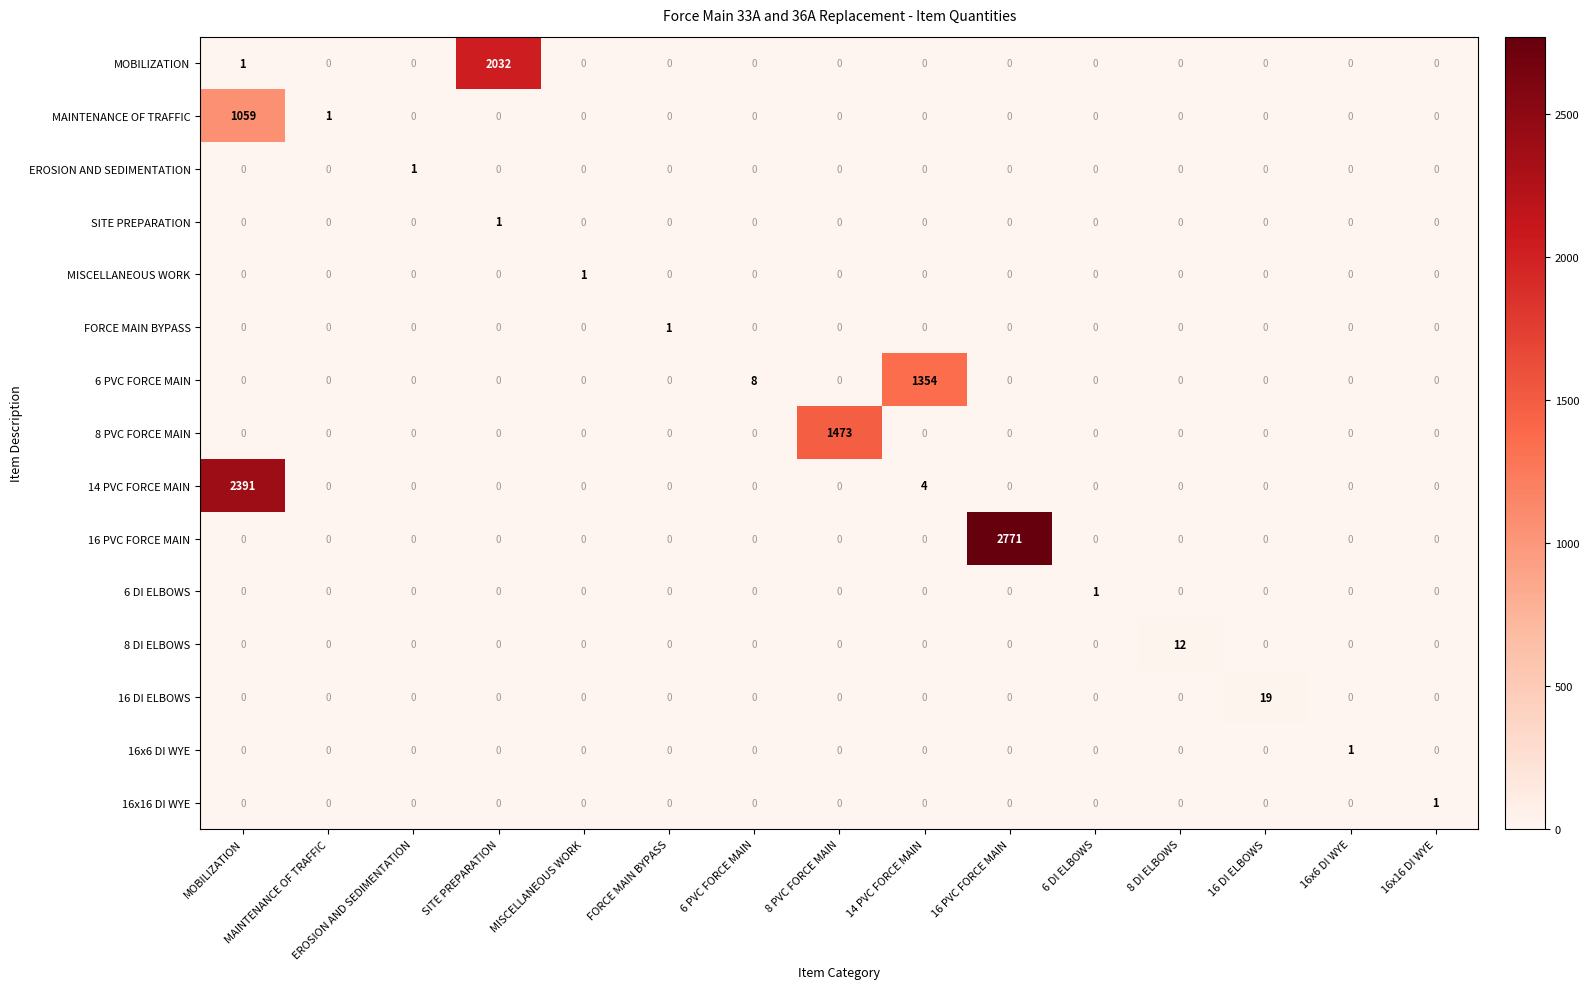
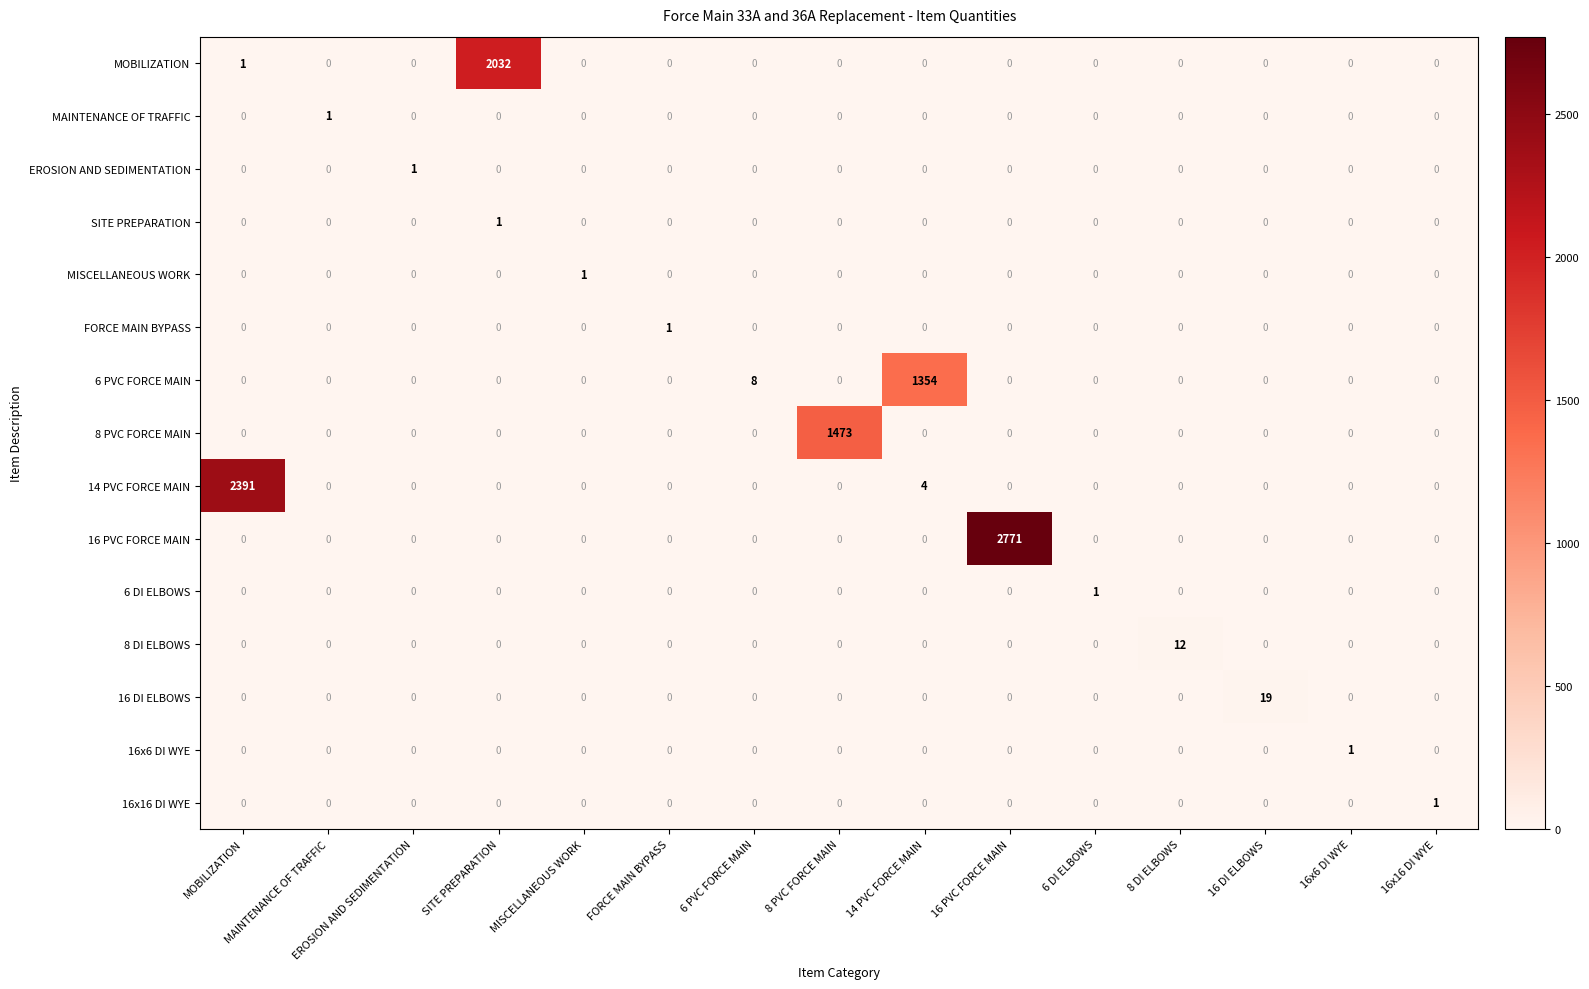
  {
    "MAINTENANCE OF TRAFFIC": {
-     "MOBILIZATION": 1059,
+     "MOBILIZATION": 0,
      "MAINTENANCE OF TRAFFIC": 1,
      "EROSION AND SEDIMENTATION": 0,
      "SITE PREPARATION": 0,
      "MISCELLANEOUS WORK": 0,
      "FORCE MAIN BYPASS": 0,
      "6 PVC FORCE MAIN": 0,
      "8 PVC FORCE MAIN": 0,
      "14 PVC FORCE MAIN": 0,
      "16 PVC FORCE MAIN": 0,
      "6 DI ELBOWS": 0,
      "8 DI ELBOWS": 0,
      "16 DI ELBOWS": 0,
      "16x6 DI WYE": 0,
      "16x16 DI WYE": 0
    }
  }
